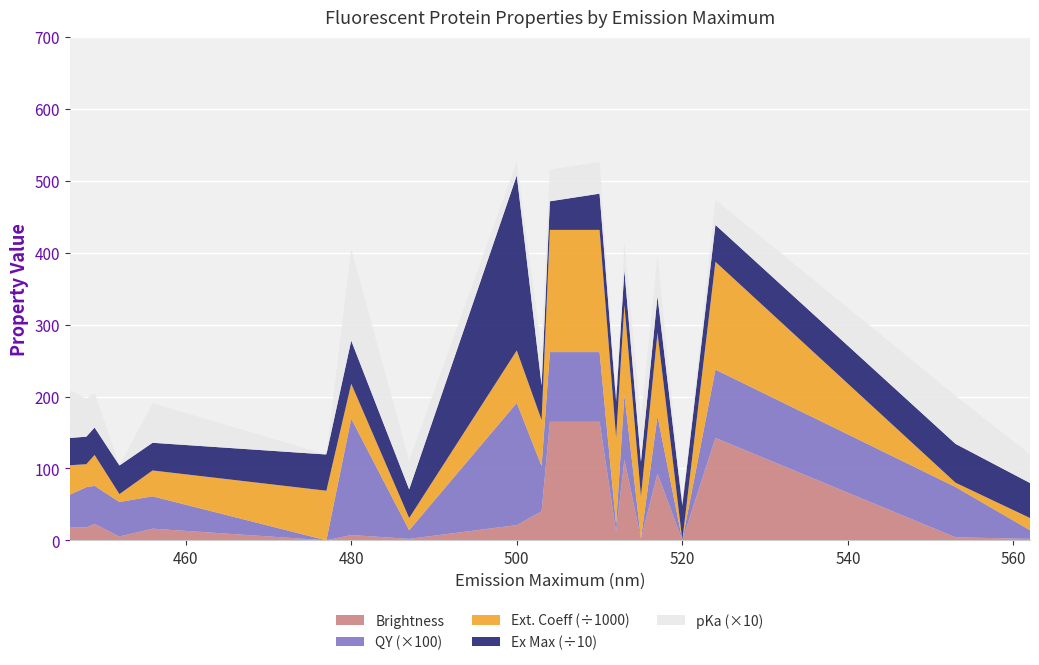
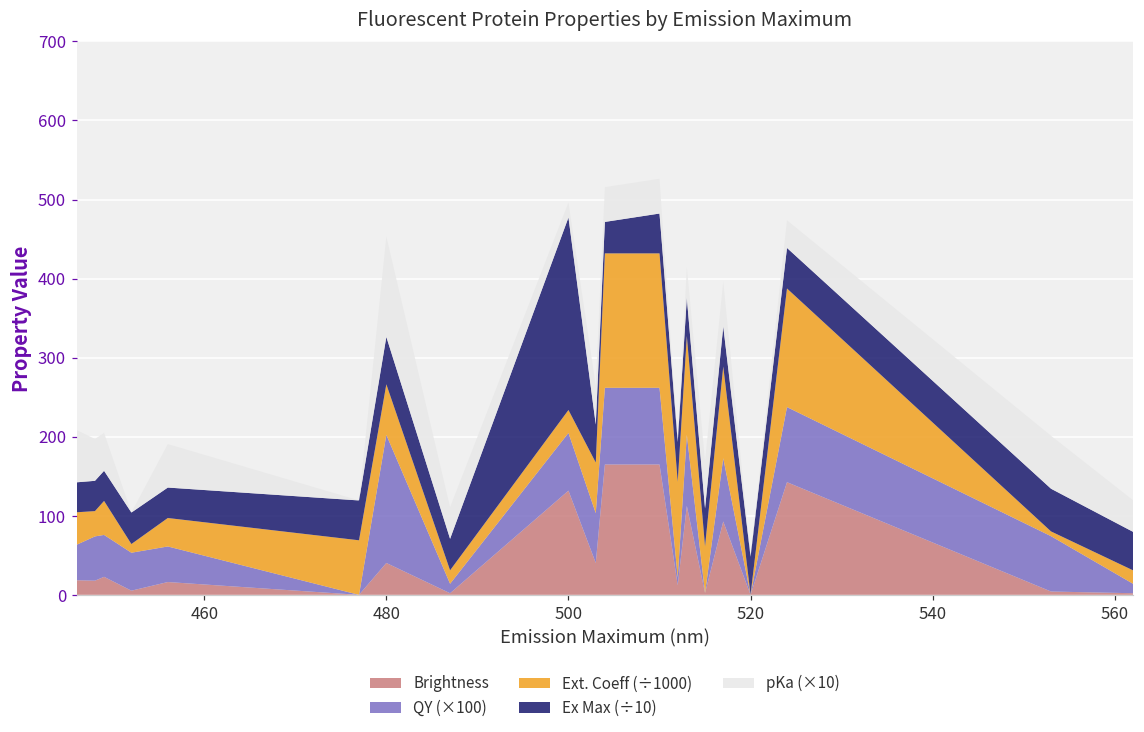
  {
    "Brightness": {
-     "480": 10,
-     "500": 20
+     "480": 40,
+     "500": 130
    },
    "QY (×100)": {
      "480": 160,
-     "500": 170
+     "500": 70
    },
    "Ext. Coeff (÷1000)": {
-     "480": 50,
-     "500": 70
+     "480": 60,
+     "500": 30
    },
    "Ex Max (÷10)": {
      "480": 60,
      "500": 240
    },
    "pKa (×10)": {
      "480": 130,
      "500": 20
    }
  }
